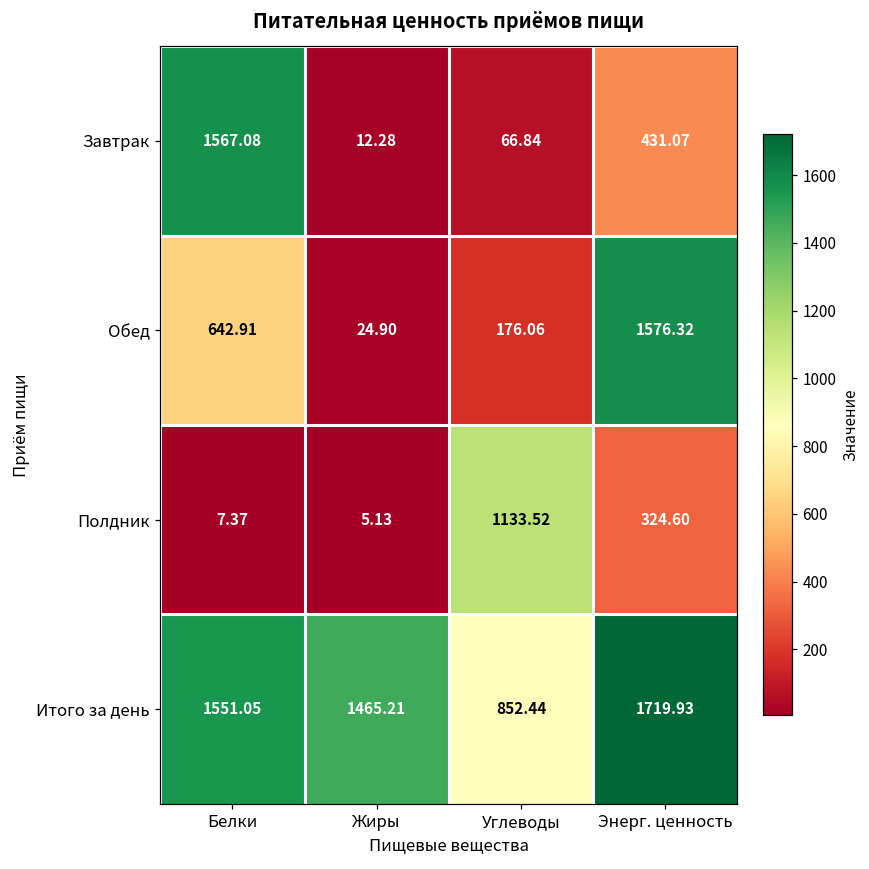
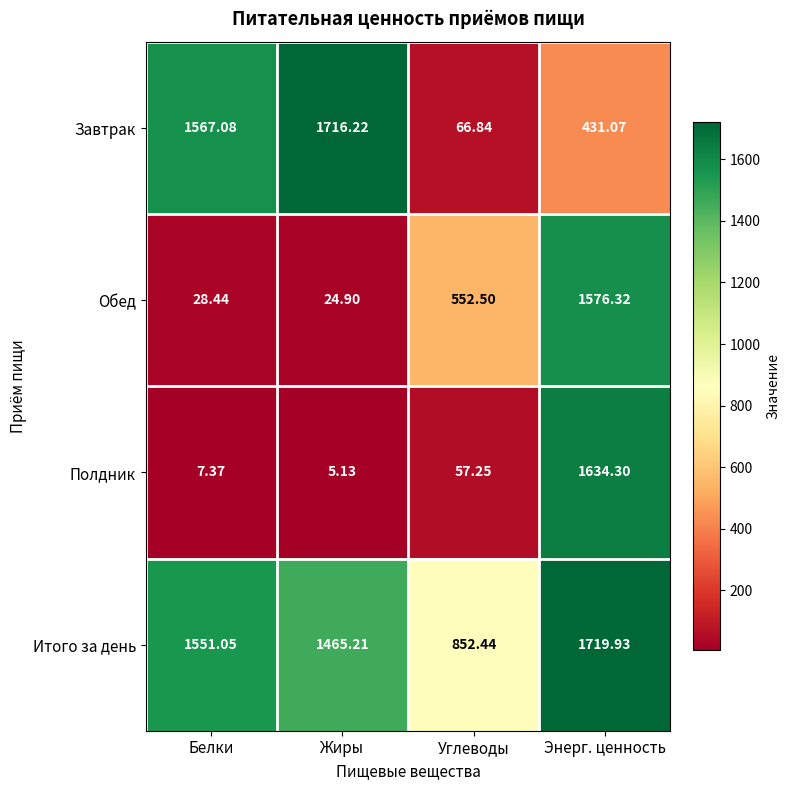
  {
    "Завтрак": {
      "Белки": 1567.08,
-     "Жиры": 12.28,
+     "Жиры": 1716.22,
      "Углеводы": 66.84,
      "Энерг. ценность": 431.07
    },
    "Обед": {
-     "Белки": 642.91,
+     "Белки": 28.44,
      "Жиры": 24.90,
-     "Углеводы": 176.06,
+     "Углеводы": 552.50,
      "Энерг. ценность": 1576.32
    },
    "Полдник": {
      "Белки": 7.37,
      "Жиры": 5.13,
-     "Углеводы": 1133.52,
-     "Энерг. ценность": 324.60
+     "Углеводы": 57.25,
+     "Энерг. ценность": 1634.30
    },
    "Итого за день": {
      "Белки": 1551.05,
      "Жиры": 1465.21,
      "Углеводы": 852.44,
      "Энерг. ценность": 1719.93
    }
  }
